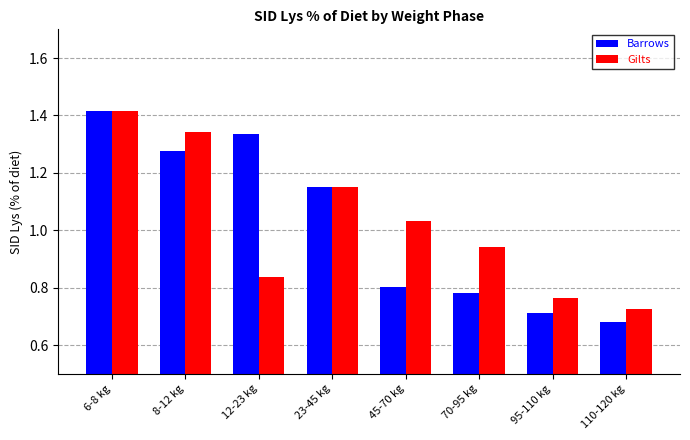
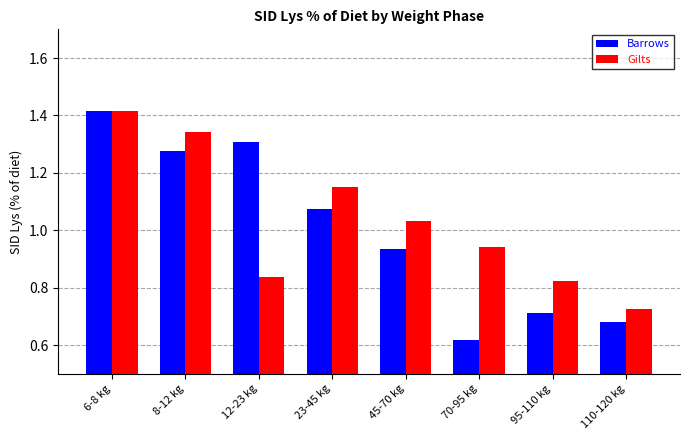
  {
    "Barrows": {
      "6-8 kg": 1.42,
      "8-12 kg": 1.28,
-     "12-23 kg": 1.34,
-     "23-45 kg": 1.15,
-     "45-70 kg": 0.80,
-     "70-95 kg": 0.78,
+     "12-23 kg": 1.31,
+     "23-45 kg": 1.08,
+     "45-70 kg": 0.93,
+     "70-95 kg": 0.62,
      "95-110 kg": 0.71,
      "110-120 kg": 0.68
    },
    "Gilts": {
      "6-8 kg": 1.42,
      "8-12 kg": 1.34,
      "12-23 kg": 0.84,
      "23-45 kg": 1.15,
      "45-70 kg": 1.03,
      "70-95 kg": 0.94,
-     "95-110 kg": 0.76,
+     "95-110 kg": 0.82,
      "110-120 kg": 0.73
    }
  }
